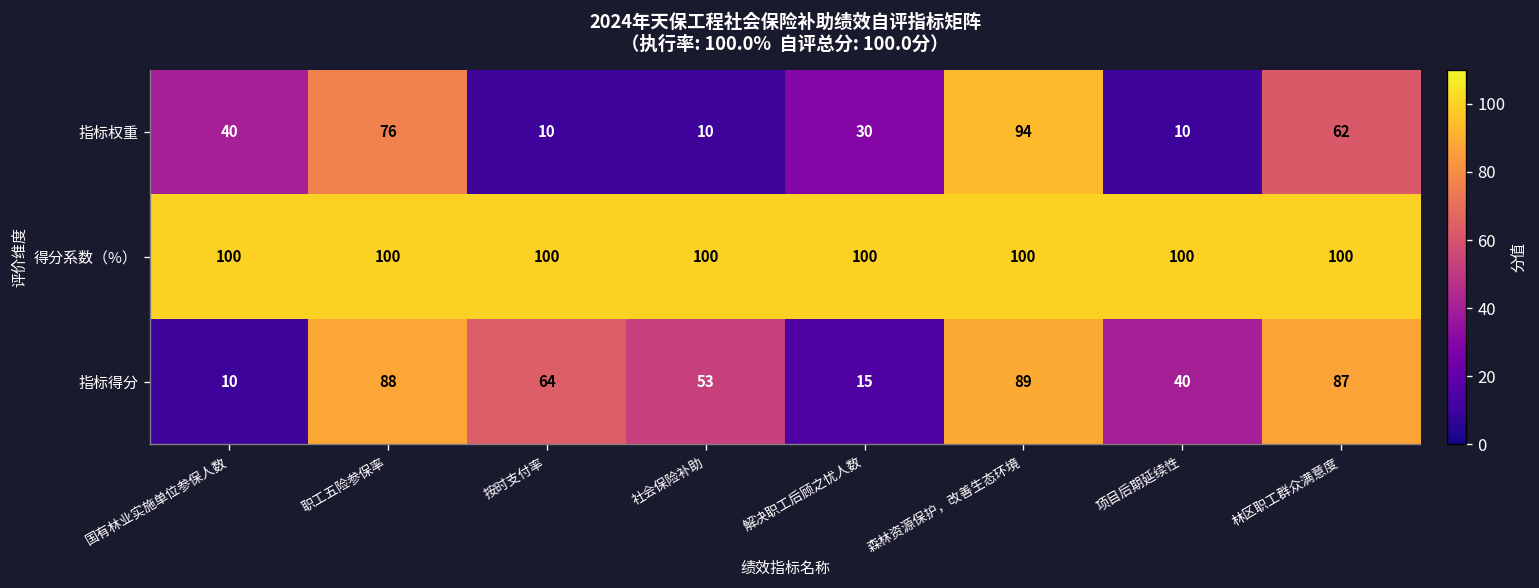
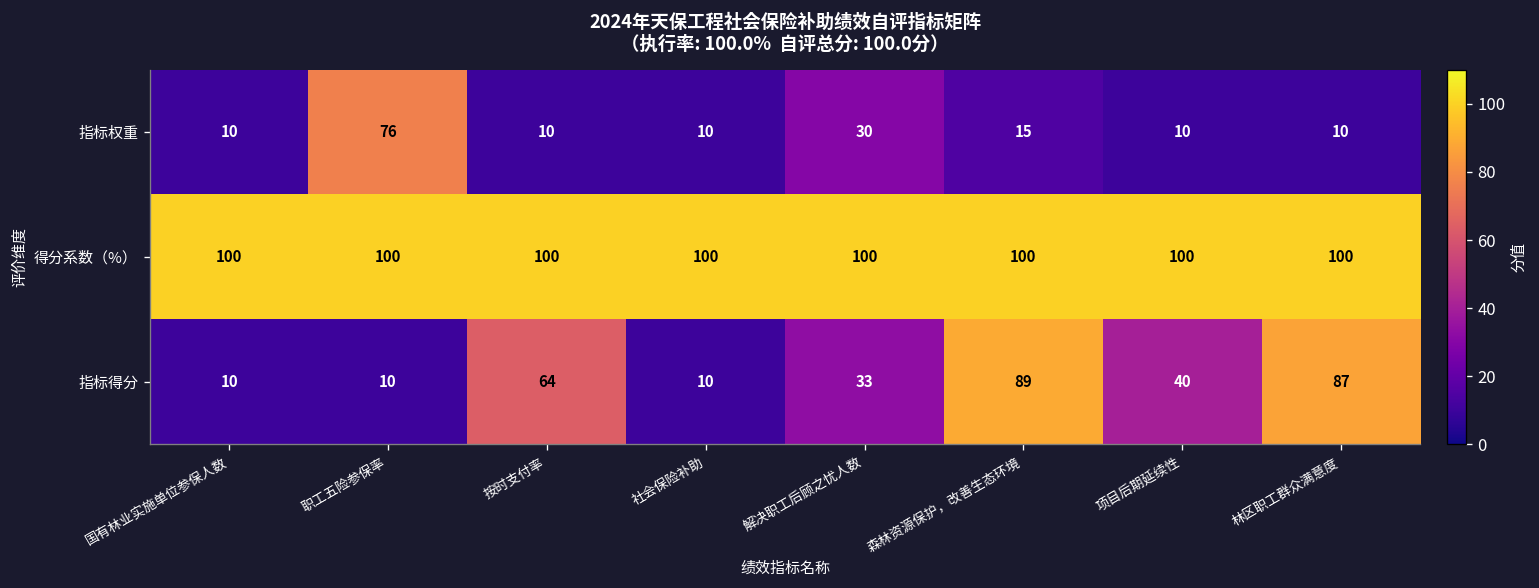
  {
    "指标权重": {
-     "国有林业实施单位参保人数": 40,
+     "国有林业实施单位参保人数": 10,
      "职工五险参保率": 76,
      "按时支付率": 10,
      "社会保险补助": 10,
      "解决职工后顾之忧人数": 30,
-     "森林资源保护，改善生态环境": 94,
+     "森林资源保护，改善生态环境": 15,
      "项目后期延续性": 10,
-     "林区职工群众满意度": 62
+     "林区职工群众满意度": 10
    },
    "得分系数（%）": {
      "国有林业实施单位参保人数": 100,
      "职工五险参保率": 100,
      "按时支付率": 100,
      "社会保险补助": 100,
      "解决职工后顾之忧人数": 100,
      "森林资源保护，改善生态环境": 100,
      "项目后期延续性": 100,
      "林区职工群众满意度": 100
    },
    "指标得分": {
      "国有林业实施单位参保人数": 10,
-     "职工五险参保率": 88,
+     "职工五险参保率": 10,
      "按时支付率": 64,
-     "社会保险补助": 53,
-     "解决职工后顾之忧人数": 15,
+     "社会保险补助": 10,
+     "解决职工后顾之忧人数": 33,
      "森林资源保护，改善生态环境": 89,
      "项目后期延续性": 40,
      "林区职工群众满意度": 87
    }
  }
